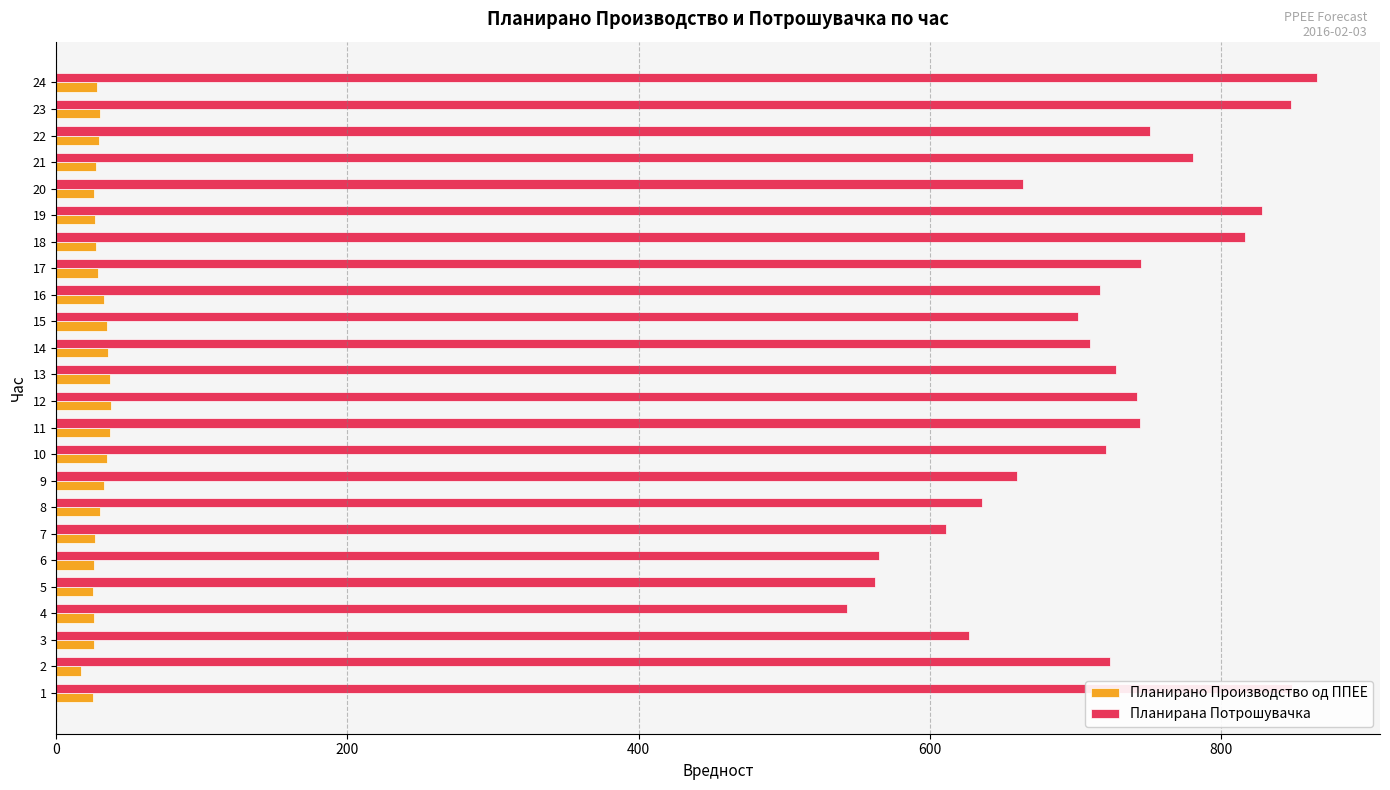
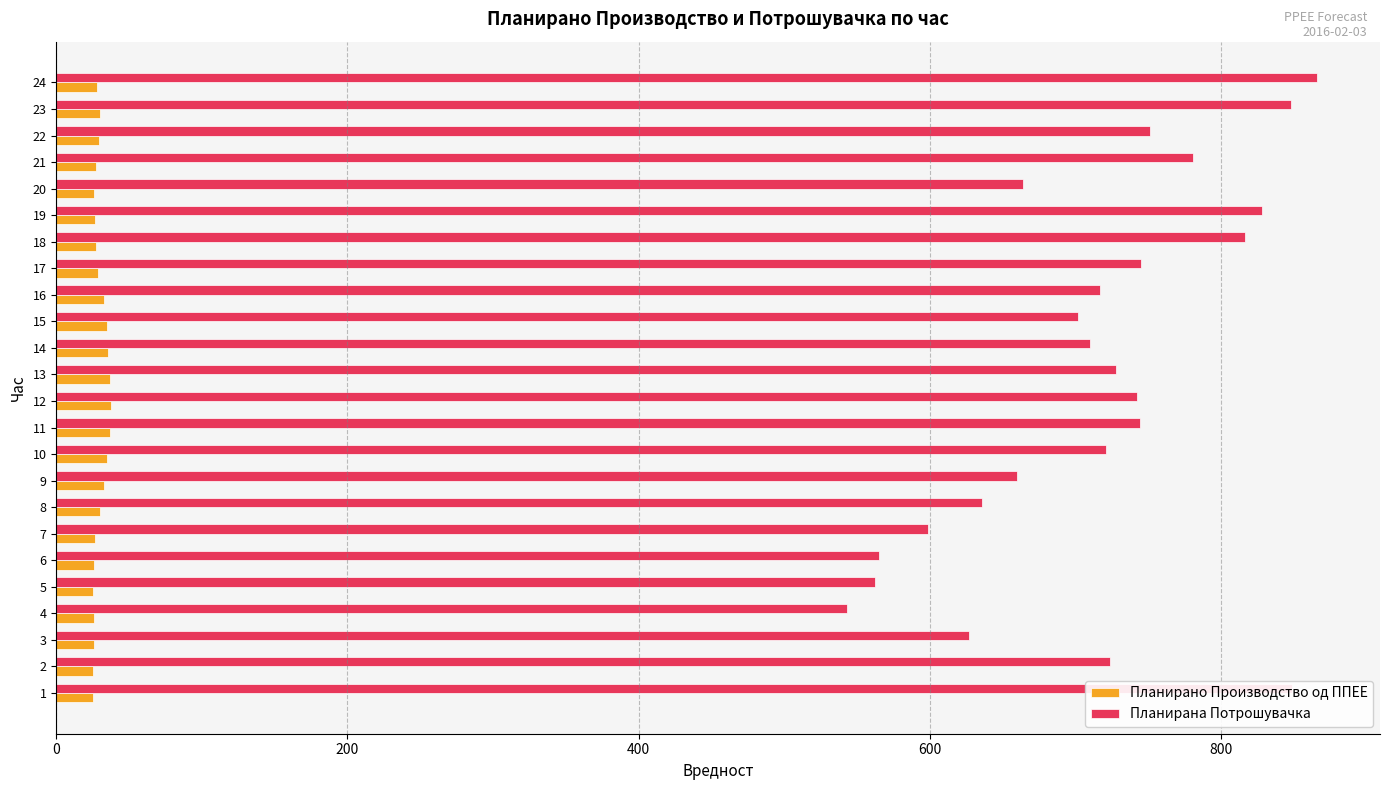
  {
    "Планирано Производство од ППЕЕ": {
      "24": 28,
      "23": 30,
      "22": 30,
      "21": 27,
      "20": 26,
      "19": 27,
      "18": 28,
      "17": 29,
      "16": 33,
      "15": 35,
      "14": 36,
      "13": 37,
      "12": 37,
      "11": 37,
      "10": 35,
      "9": 33,
      "8": 30,
      "7": 27,
      "6": 26,
      "5": 25,
      "4": 26,
      "3": 26,
-     "2": 17,
+     "2": 25,
      "1": 25
    },
    "Планирана Потрошувачка": {
      "24": 866,
      "23": 848,
      "22": 751,
      "21": 781,
      "20": 664,
      "19": 828,
      "18": 816,
      "17": 745,
      "16": 717,
      "15": 702,
      "14": 710,
      "13": 728,
      "12": 742,
      "11": 744,
      "10": 721,
      "9": 660,
      "8": 636,
-     "7": 611,
+     "7": 599,
      "6": 565,
      "5": 562,
      "4": 543,
      "3": 627,
      "2": 724
    }
  }
